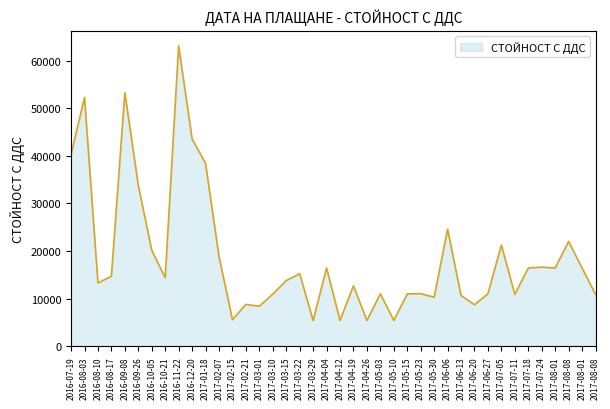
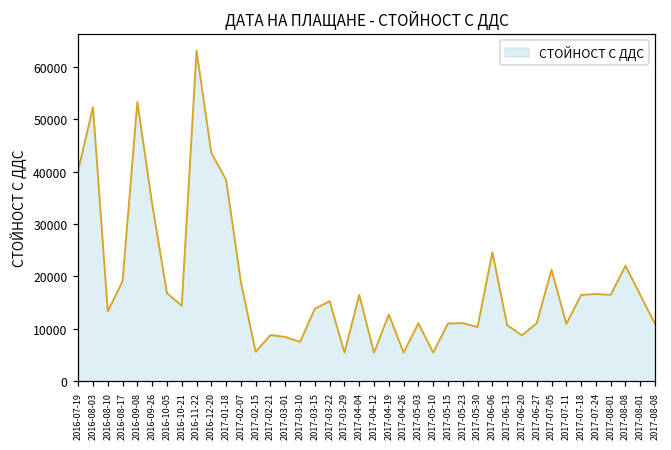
  {
    "2016-07-19": 40000,
    "2016-08-03": 52000,
    "2016-08-10": 13000,
-   "2016-08-17": 15000,
+   "2016-08-17": 19000,
    "2016-09-08": 53000,
    "2016-09-26": 34000,
-   "2016-10-05": 20000,
+   "2016-10-05": 17000,
    "2016-10-21": 14000,
    "2016-11-22": 63000,
    "2016-12-20": 44000,
    "2017-01-18": 38000,
    "2017-02-07": 19000,
    "2017-02-15": 6000,
    "2017-02-21": 9000,
    "2017-03-01": 8000,
-   "2017-03-10": 11000,
+   "2017-03-10": 7000,
    "2017-03-15": 14000,
    "2017-03-22": 15000,
    "2017-03-29": 5000,
    "2017-04-04": 16000,
    "2017-04-12": 5000,
    "2017-04-19": 13000,
    "2017-04-26": 5000,
    "2017-05-03": 11000,
    "2017-05-10": 5000,
    "2017-05-15": 11000,
    "2017-05-23": 11000,
    "2017-05-30": 10000,
    "2017-06-06": 25000,
    "2017-06-13": 11000,
    "2017-06-20": 9000,
    "2017-06-27": 11000,
    "2017-07-05": 21000,
    "2017-07-11": 11000,
    "2017-07-18": 16000,
    "2017-07-24": 17000
  }
